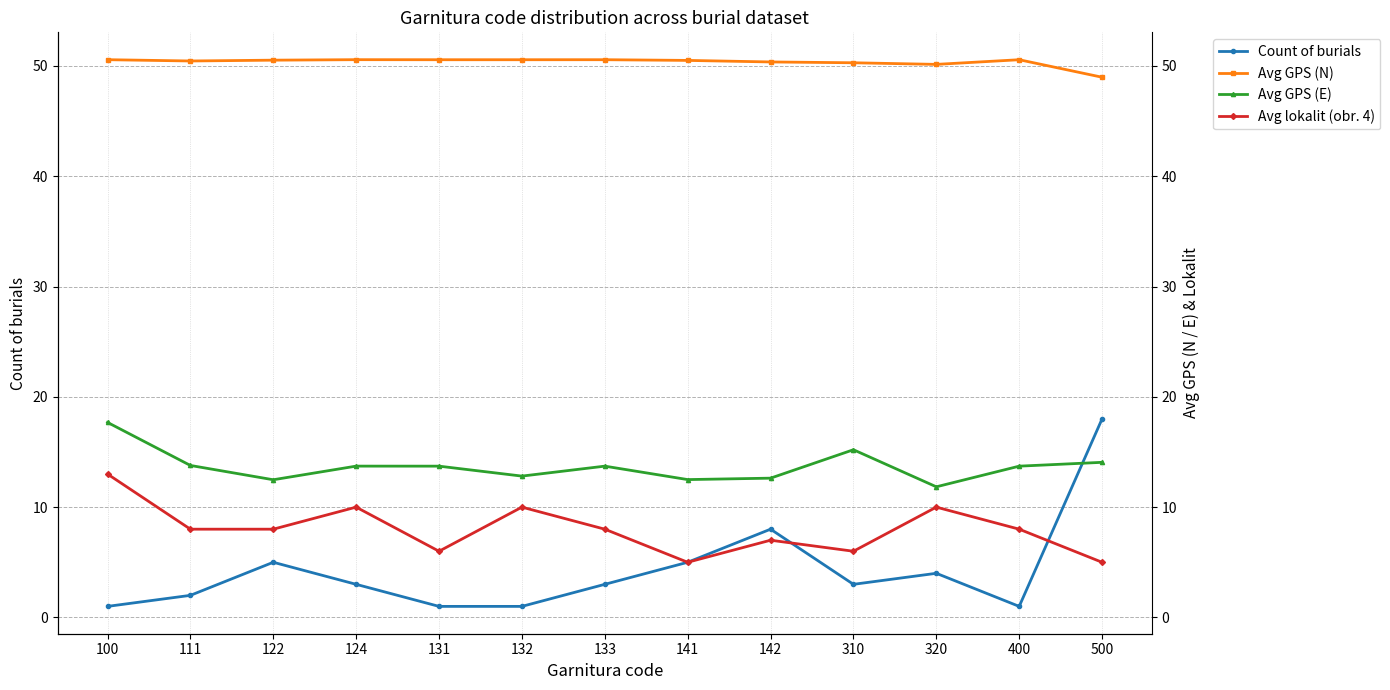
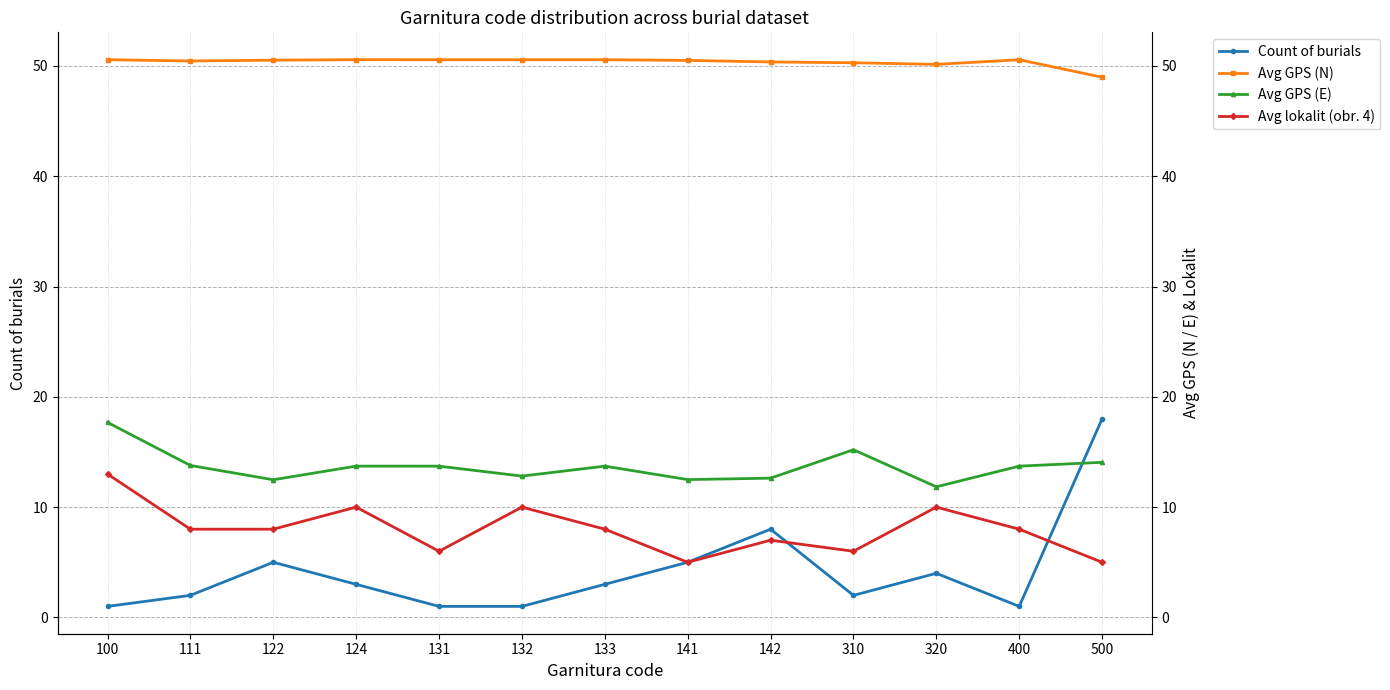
  {
    "Count of burials": {
      "100": 1,
      "111": 2,
      "122": 5,
      "124": 3,
      "131": 1,
      "132": 1,
      "133": 3,
      "142": 8,
-     "310": 3,
+     "310": 2,
      "320": 4,
      "400": 1,
      "500": 18
    },
    "Avg GPS (N)": {
      "100": 50.6,
      "111": 50.5,
      "122": 50.5,
      "124": 50.6,
      "131": 50.6,
      "132": 50.6,
      "133": 50.6,
      "141": 50.5,
      "142": 50.4,
      "310": 50.3,
      "320": 50,
      "400": 50.6,
      "500": 49
    },
    "Avg GPS (E)": {
      "100": 17.7,
      "111": 14,
      "122": 12.5,
      "124": 13.7,
      "131": 13.7,
      "132": 13,
      "133": 13.7,
      "141": 12.5,
      "142": 12.6,
      "310": 15,
      "320": 12,
      "400": 13.7,
      "500": 14
    },
    "Avg lokalit (obr. 4)": {
      "100": 13,
      "111": 8,
      "122": 8,
      "124": 10,
      "131": 6,
      "132": 10,
      "133": 8,
      "142": 7,
      "310": 6,
      "320": 10,
      "400": 8,
      "500": 5
    }
  }
